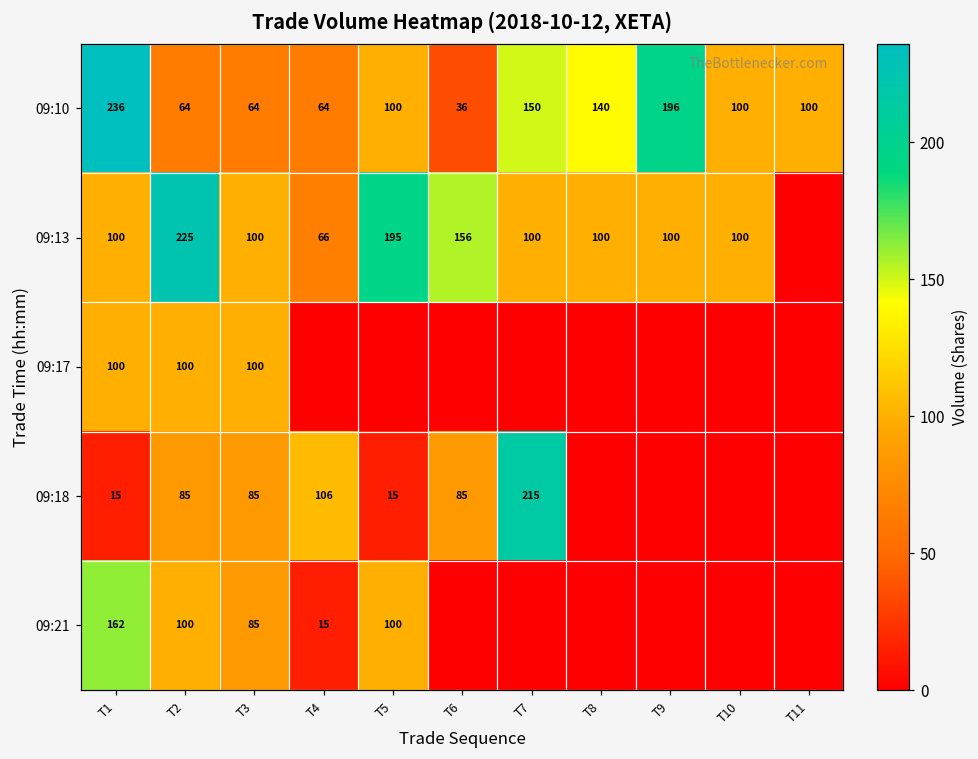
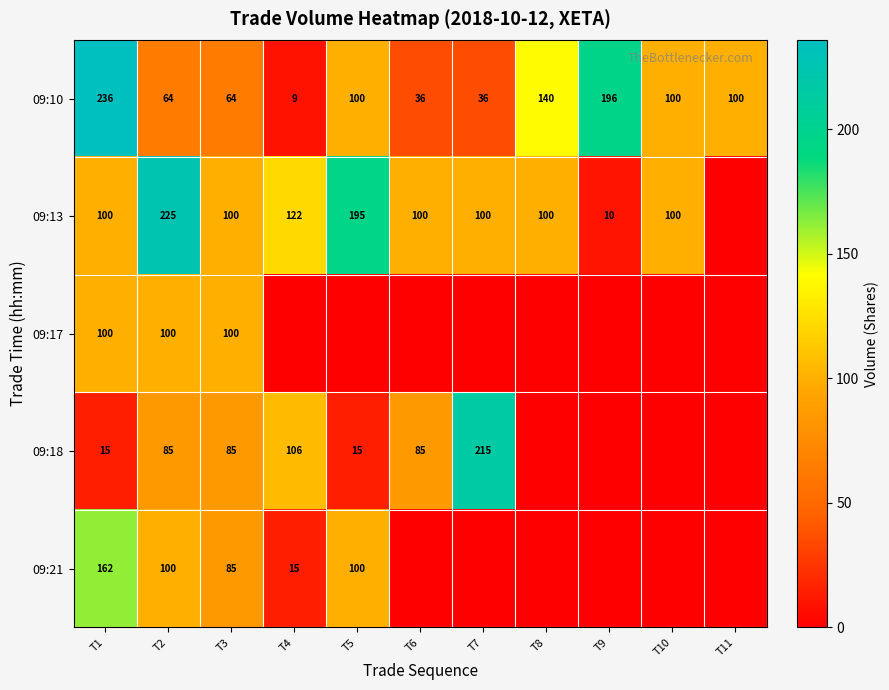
  {
    "09:10": {
      "T1": 236,
      "T2": 64,
      "T3": 64,
-     "T4": 64,
+     "T4": 9,
      "T5": 100,
      "T6": 36,
-     "T7": 150,
+     "T7": 36,
      "T8": 140,
      "T9": 196,
      "T11": 100
    },
    "09:13": {
      "T1": 100,
      "T2": 225,
      "T3": 100,
-     "T4": 66,
+     "T4": 122,
      "T5": 195,
-     "T6": 156,
+     "T6": 100,
      "T7": 100,
      "T8": 100,
-     "T9": 100,
+     "T9": 10,
      "T10": 100
    },
    "09:17": {
      "T1": 100,
      "T2": 100,
      "T3": 100
    },
    "09:18": {
      "T1": 15,
      "T2": 85,
      "T3": 85,
      "T4": 106,
      "T5": 15,
      "T6": 85,
      "T7": 215
    },
    "09:21": {
      "T1": 162,
      "T2": 100,
      "T3": 85,
      "T4": 15,
      "T5": 100
    }
  }
